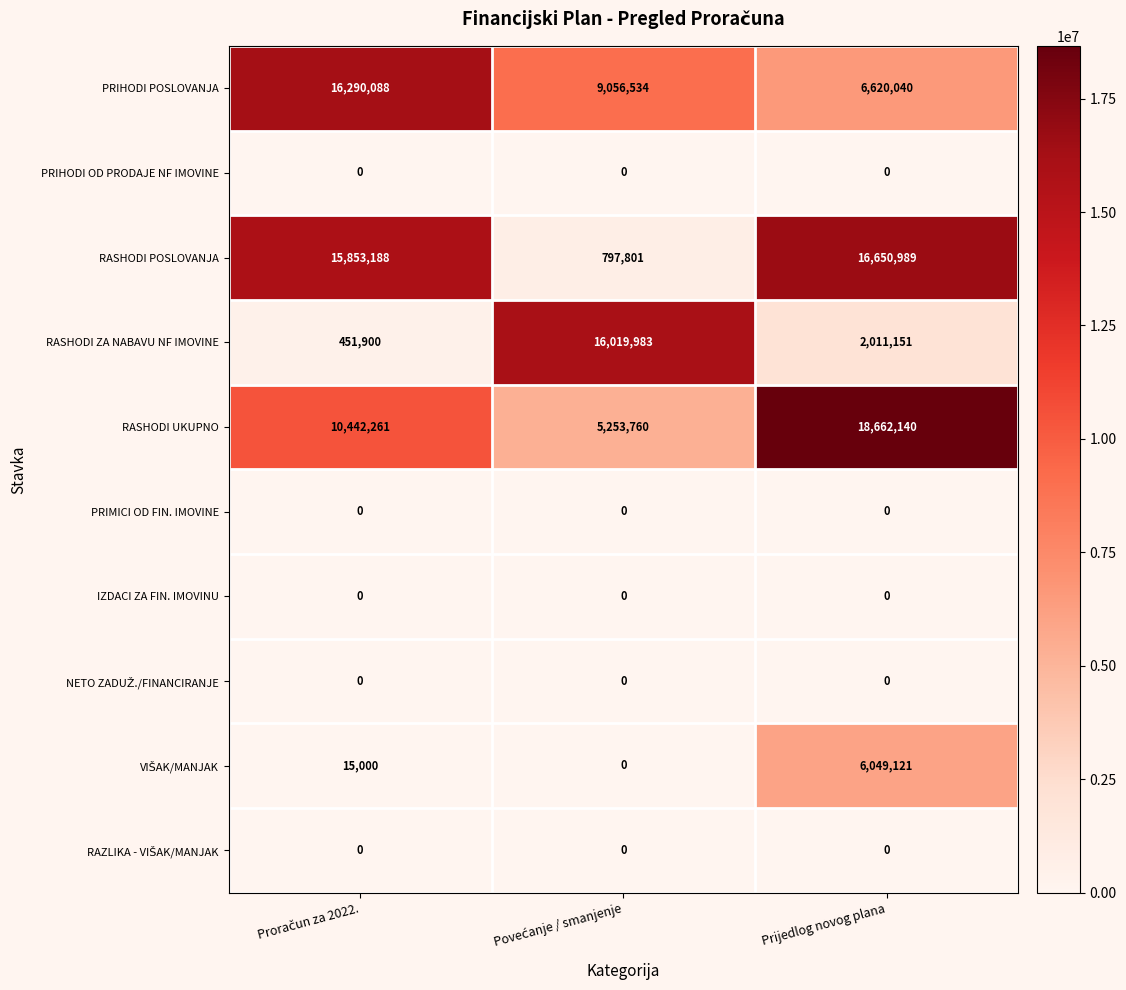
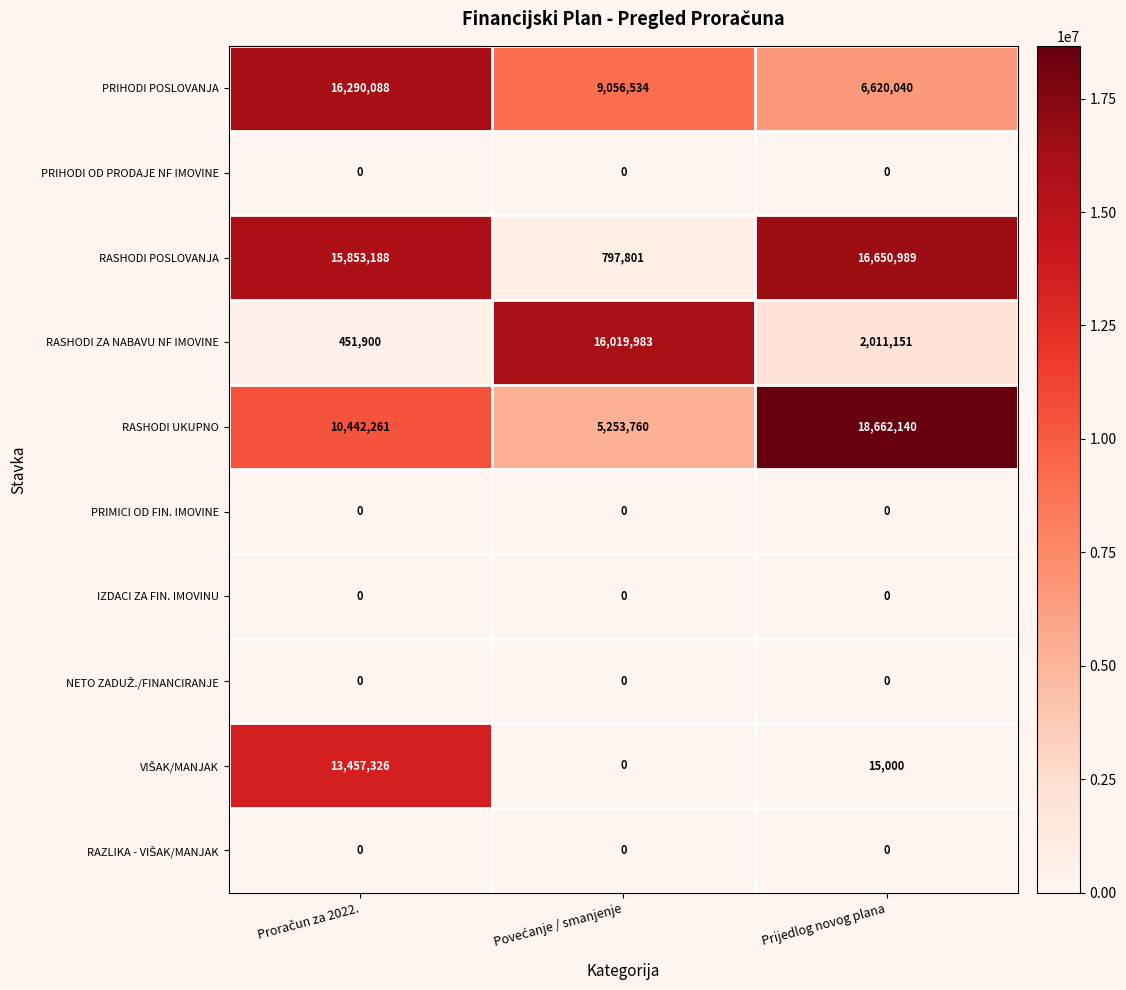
  {
    "PRIHODI POSLOVANJA": {
      "Proračun za 2022.": "16,290,088",
      "Povećanje / smanjenje": "9,056,534",
      "Prijedlog novog plana": "6,620,040"
    },
    "PRIHODI OD PRODAJE NF IMOVINE": {
      "Proračun za 2022.": "0",
      "Povećanje / smanjenje": "0",
      "Prijedlog novog plana": "0"
    },
    "RASHODI POSLOVANJA": {
      "Proračun za 2022.": "15,853,188",
      "Povećanje / smanjenje": "797,801",
      "Prijedlog novog plana": "16,650,989"
    },
    "RASHODI ZA NABAVU NF IMOVINE": {
      "Proračun za 2022.": "451,900",
      "Povećanje / smanjenje": "16,019,983",
      "Prijedlog novog plana": "2,011,151"
    },
    "RASHODI UKUPNO": {
      "Proračun za 2022.": "10,442,261",
      "Povećanje / smanjenje": "5,253,760",
      "Prijedlog novog plana": "18,662,140"
    },
    "PRIMICI OD FIN. IMOVINE": {
      "Proračun za 2022.": "0",
      "Povećanje / smanjenje": "0",
      "Prijedlog novog plana": "0"
    },
    "IZDACI ZA FIN. IMOVINU": {
      "Proračun za 2022.": "0",
      "Povećanje / smanjenje": "0",
      "Prijedlog novog plana": "0"
    },
    "NETO ZADUŽ./FINANCIRANJE": {
      "Proračun za 2022.": "0",
      "Povećanje / smanjenje": "0",
      "Prijedlog novog plana": "0"
    },
    "VIŠAK/MANJAK": {
-     "Proračun za 2022.": "15,000",
+     "Proračun za 2022.": "13,457,326",
      "Povećanje / smanjenje": "0",
-     "Prijedlog novog plana": "6,049,121"
+     "Prijedlog novog plana": "15,000"
    },
    "RAZLIKA - VIŠAK/MANJAK": {
      "Proračun za 2022.": "0",
      "Povećanje / smanjenje": "0",
      "Prijedlog novog plana": "0"
    }
  }
